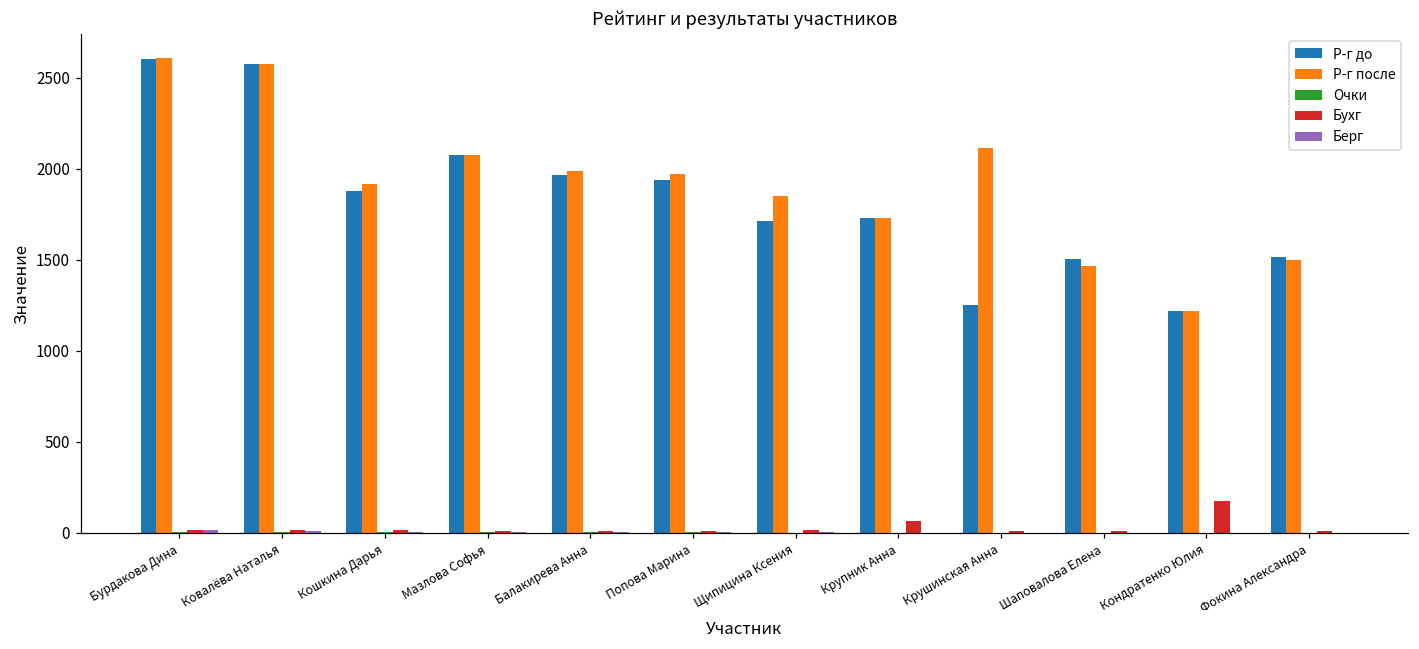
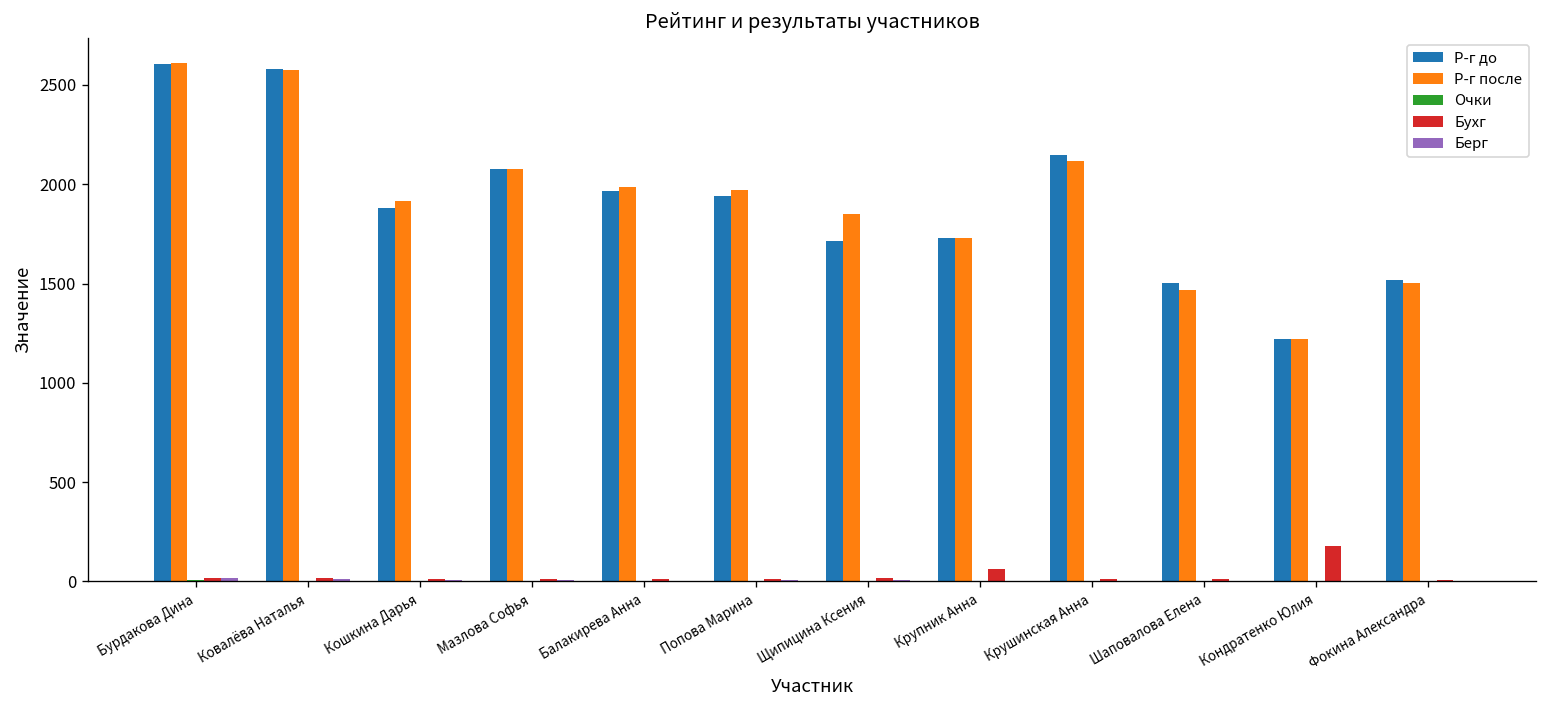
  {
    "Р-г до": {
      "Бурдакова Дина": 2600,
      "Ковалёва Наталья": 2580,
      "Кошкина Дарья": 1880,
      "Мазлова Софья": 2080,
      "Балакирева Анна": 1970,
      "Попова Марина": 1940,
      "Щипицина Ксения": 1710,
      "Крупник Анна": 1730,
-     "Крушинская Анна": 1250,
+     "Крушинская Анна": 2150,
      "Шаповалова Елена": 1500,
      "Кондратенко Юлия": 1220,
      "Фокина Александра": 1520
    },
    "Р-г после": {
      "Бурдакова Дина": 2610,
      "Ковалёва Наталья": 2570,
      "Кошкина Дарья": 1920,
      "Мазлова Софья": 2080,
      "Балакирева Анна": 1990,
      "Попова Марина": 1970,
      "Щипицина Ксения": 1850,
      "Крупник Анна": 1730,
      "Крушинская Анна": 2120,
      "Шаповалова Елена": 1470,
      "Кондратенко Юлия": 1220,
      "Фокина Александра": 1500
    },
    "Бухг": {
      "Ковалёва Наталья": 20,
      "Щипицина Ксения": 20,
      "Крупник Анна": 60,
      "Кондратенко Юлия": 180
    }
  }
